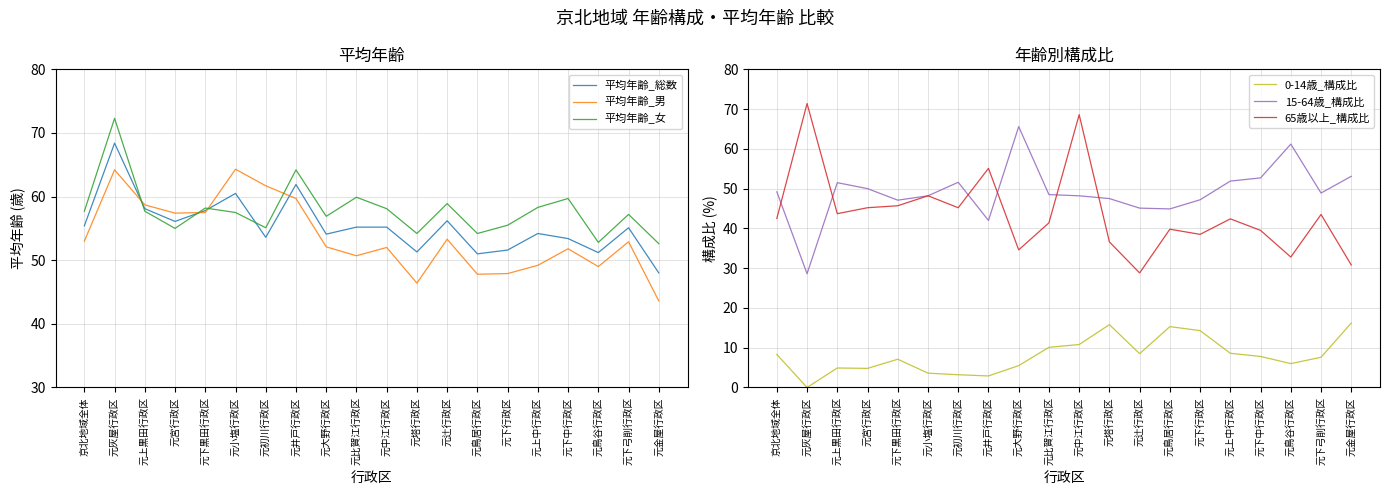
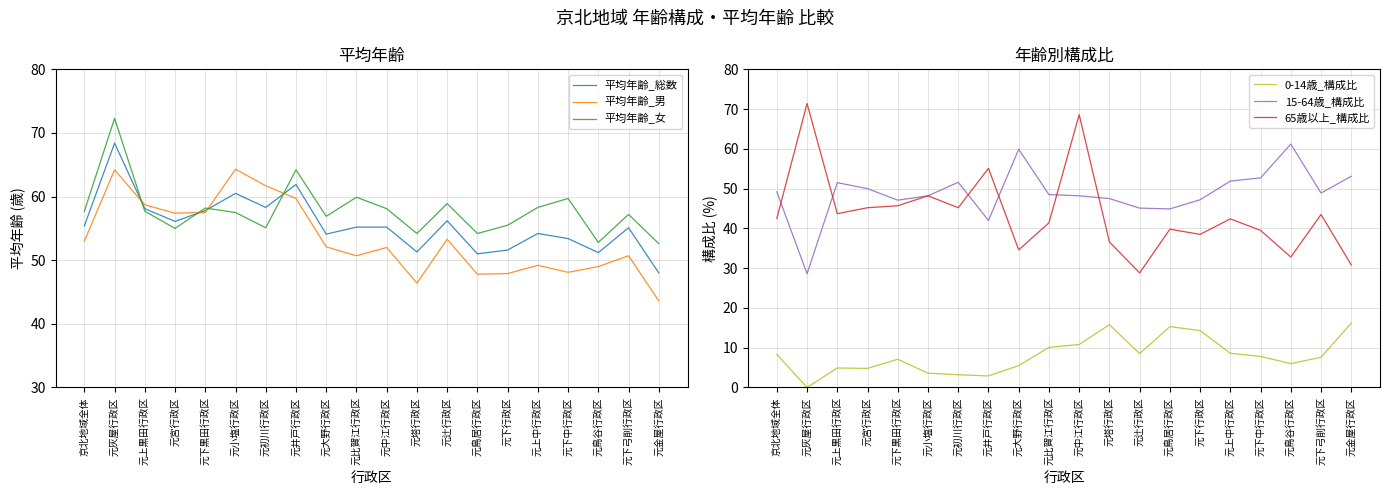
  {
    "平均年齢": {
      "平均年齢_総数": {
        "京北地域全体": 55,
        "元灰屋行政区": 68,
        "元宮行政区": 56,
        "元小塩行政区": 61,
-       "元初川行政区": 54,
+       "元初川行政区": 58,
        "元井戸行政区": 62,
        "元大野行政区": 54,
        "元比賀江行政区": 55,
        "元中江行政区": 55,
        "元塔行政区": 51,
        "元辻行政区": 56,
        "元鳥居行政区": 51,
        "元下行政区": 52,
        "元上中行政区": 54,
        "元下中行政区": 53,
        "元鳥谷行政区": 51,
        "元下弓削行政区": 55,
        "元金屋行政区": 48
      },
      "平均年齢_男": {
        "京北地域全体": 53,
        "元灰屋行政区": 64,
        "元上黒田行政区": 59,
        "元宮行政区": 57,
        "元小塩行政区": 64,
        "元初川行政区": 62,
        "元井戸行政区": 60,
        "元大野行政区": 52,
        "元比賀江行政区": 51,
        "元中江行政区": 52,
        "元塔行政区": 46,
        "元辻行政区": 53,
        "元鳥居行政区": 48,
        "元下行政区": 48,
        "元上中行政区": 49,
-       "元下中行政区": 52,
+       "元下中行政区": 48,
        "元鳥谷行政区": 49,
-       "元下弓削行政区": 53,
+       "元下弓削行政区": 51,
        "元金屋行政区": 44
      },
      "平均年齢_女": {
        "京北地域全体": 58,
        "元灰屋行政区": 72,
        "元宮行政区": 55,
        "元下黒田行政区": 58,
        "元小塩行政区": 58,
        "元初川行政区": 55,
        "元井戸行政区": 64,
        "元大野行政区": 57,
        "元比賀江行政区": 60,
        "元中江行政区": 58,
        "元塔行政区": 54,
        "元辻行政区": 59,
        "元鳥居行政区": 54,
        "元下行政区": 56,
        "元上中行政区": 58,
        "元下中行政区": 60,
        "元鳥谷行政区": 53,
        "元下弓削行政区": 57,
        "元金屋行政区": 53
      }
    },
    "年齢別構成比": {
      "0-14歳_構成比": {
        "京北地域全体": 8,
        "元灰屋行政区": 0,
        "元上黒田行政区": 5,
        "元宮行政区": 5,
        "元下黒田行政区": 7,
        "元小塩行政区": 4,
        "元初川行政区": 3,
        "元井戸行政区": 3,
        "元大野行政区": 6,
        "元比賀江行政区": 10,
        "元中江行政区": 11,
        "元塔行政区": 16,
        "元辻行政区": 9,
        "元鳥居行政区": 15,
        "元下行政区": 14,
        "元上中行政区": 9,
        "元下中行政区": 8,
        "元鳥谷行政区": 6,
        "元下弓削行政区": 8,
        "元金屋行政区": 16
      },
      "15-64歳_構成比": {
        "京北地域全体": 49,
        "元灰屋行政区": 29,
        "元上黒田行政区": 52,
        "元宮行政区": 50,
        "元下黒田行政区": 47,
        "元初川行政区": 52,
        "元井戸行政区": 42,
-       "元大野行政区": 66,
+       "元大野行政区": 60,
        "元比賀江行政区": 49,
        "元中江行政区": 48,
        "元塔行政区": 48,
        "元辻行政区": 45,
        "元鳥居行政区": 45,
        "元下行政区": 47,
        "元上中行政区": 52,
        "元下中行政区": 53,
        "元鳥谷行政区": 61,
        "元下弓削行政区": 49,
        "元金屋行政区": 53
      },
      "65歳以上_構成比": {
        "京北地域全体": 43,
        "元灰屋行政区": 71,
        "元上黒田行政区": 44,
        "元宮行政区": 45,
        "元下黒田行政区": 46,
        "元初川行政区": 45,
        "元井戸行政区": 55,
        "元大野行政区": 35,
        "元比賀江行政区": 41,
        "元中江行政区": 69,
        "元塔行政区": 37,
        "元辻行政区": 29,
        "元鳥居行政区": 40,
        "元下行政区": 39,
        "元上中行政区": 42,
        "元下中行政区": 40,
        "元鳥谷行政区": 33,
        "元下弓削行政区": 44,
        "元金屋行政区": 31
      }
    }
  }
